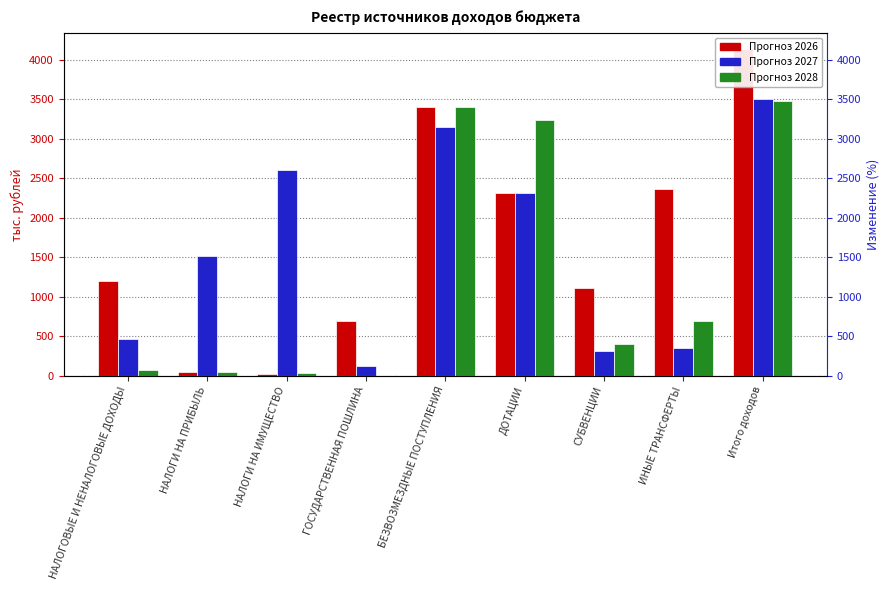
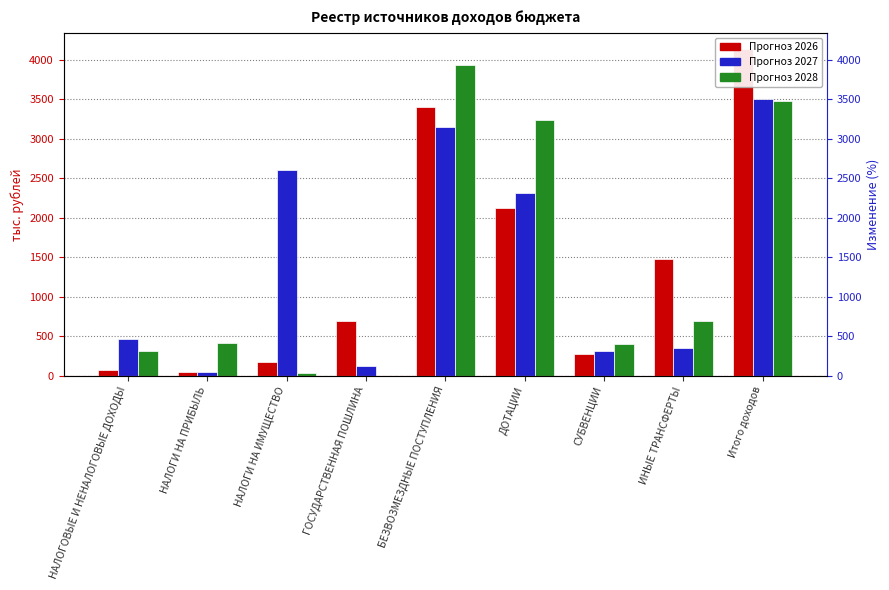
  {
    "Прогноз 2026": {
-     "НАЛОГОВЫЕ И НЕНАЛОГОВЫЕ ДОХОДЫ": 1200,
+     "НАЛОГОВЫЕ И НЕНАЛОГОВЫЕ ДОХОДЫ": 100,
      "НАЛОГИ НА ПРИБЫЛЬ": 0,
-     "НАЛОГИ НА ИМУЩЕСТВО": 0,
+     "НАЛОГИ НА ИМУЩЕСТВО": 200,
      "ГОСУДАРСТВЕННАЯ ПОШЛИНА": 700,
      "БЕЗВОЗМЕЗДНЫЕ ПОСТУПЛЕНИЯ": 3400,
-     "ДОТАЦИИ": 2300,
-     "СУБВЕНЦИИ": 1100,
-     "ИНЫЕ ТРАНСФЕРТЫ": 2400
+     "ДОТАЦИИ": 2100,
+     "СУБВЕНЦИИ": 300,
+     "ИНЫЕ ТРАНСФЕРТЫ": 1500
    },
    "Прогноз 2027": {
      "НАЛОГОВЫЕ И НЕНАЛОГОВЫЕ ДОХОДЫ": 500,
-     "НАЛОГИ НА ПРИБЫЛЬ": 1500,
+     "НАЛОГИ НА ПРИБЫЛЬ": 0,
      "НАЛОГИ НА ИМУЩЕСТВО": 2600,
      "ГОСУДАРСТВЕННАЯ ПОШЛИНА": 100,
      "БЕЗВОЗМЕЗДНЫЕ ПОСТУПЛЕНИЯ": 3100,
      "ДОТАЦИИ": 2300,
      "СУБВЕНЦИИ": 300,
      "ИНЫЕ ТРАНСФЕРТЫ": 300,
      "Итого доходов": 3500
    },
    "Прогноз 2028": {
-     "НАЛОГОВЫЕ И НЕНАЛОГОВЫЕ ДОХОДЫ": 100,
-     "НАЛОГИ НА ПРИБЫЛЬ": 0,
-     "БЕЗВОЗМЕЗДНЫЕ ПОСТУПЛЕНИЯ": 3400,
+     "НАЛОГОВЫЕ И НЕНАЛОГОВЫЕ ДОХОДЫ": 300,
+     "НАЛОГИ НА ПРИБЫЛЬ": 400,
+     "БЕЗВОЗМЕЗДНЫЕ ПОСТУПЛЕНИЯ": 3900,
      "ДОТАЦИИ": 3200,
      "СУБВЕНЦИИ": 400,
      "ИНЫЕ ТРАНСФЕРТЫ": 700,
      "Итого доходов": 3500
    }
  }
